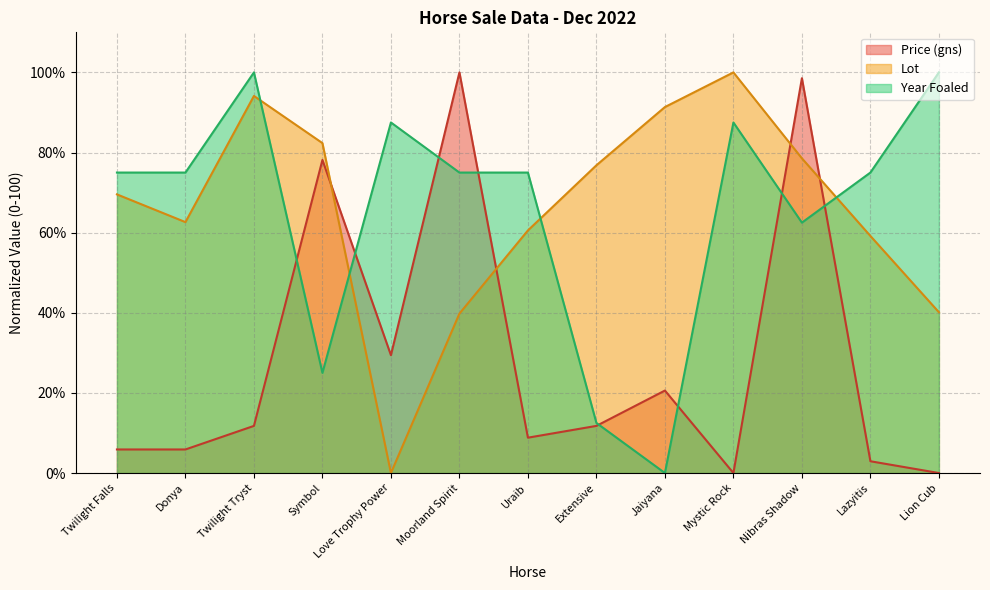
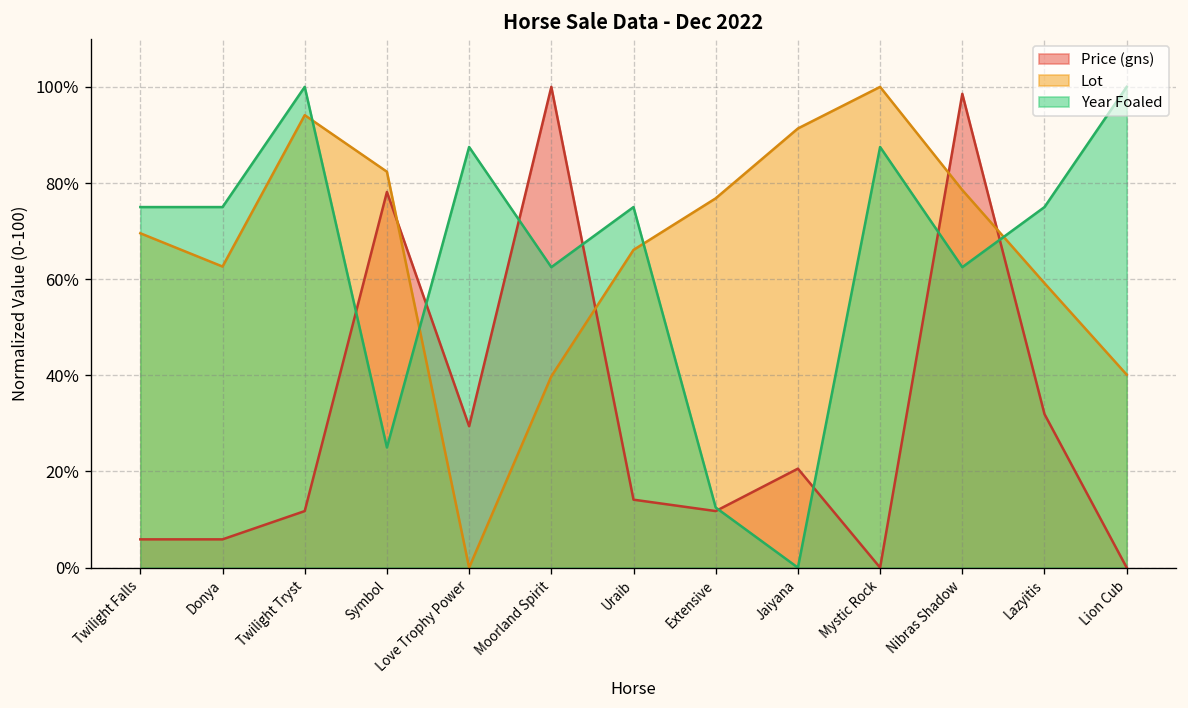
  {
    "Price (gns)": {
      "Twilight Falls": "6%",
      "Donya": "6%",
      "Twilight Tryst": "12%",
      "Symbol": "78%",
      "Love Trophy Power": "29%",
      "Moorland Spirit": "100%",
-     "Uraib": "9%",
+     "Uraib": "14%",
      "Extensive": "12%",
      "Jaiyana": "21%",
      "Mystic Rock": "0%",
      "Nibras Shadow": "99%",
-     "Lazyitis": "3%",
+     "Lazyitis": "32%",
      "Lion Cub": "0%"
    },
    "Lot": {
      "Twilight Falls": "70%",
      "Donya": "63%",
      "Twilight Tryst": "94%",
      "Symbol": "82%",
      "Love Trophy Power": "0%",
      "Moorland Spirit": "40%",
-     "Uraib": "61%",
+     "Uraib": "66%",
      "Extensive": "77%",
      "Jaiyana": "91%",
      "Mystic Rock": "100%",
      "Nibras Shadow": "79%",
      "Lazyitis": "59%",
      "Lion Cub": "40%"
    },
    "Year Foaled": {
      "Twilight Falls": "75%",
      "Donya": "75%",
      "Twilight Tryst": "100%",
      "Symbol": "25%",
      "Love Trophy Power": "88%",
-     "Moorland Spirit": "75%",
+     "Moorland Spirit": "63%",
      "Uraib": "75%",
      "Extensive": "13%",
      "Jaiyana": "0%",
      "Mystic Rock": "88%",
      "Nibras Shadow": "63%",
      "Lazyitis": "75%"
    }
  }
